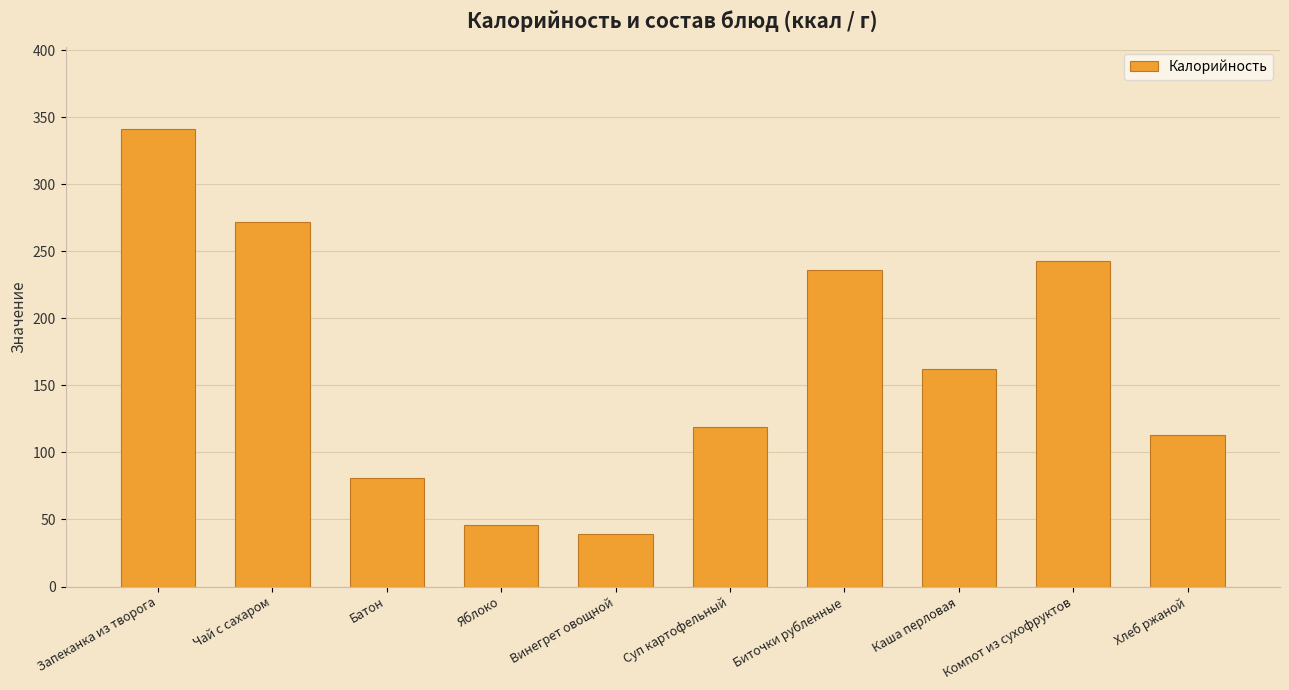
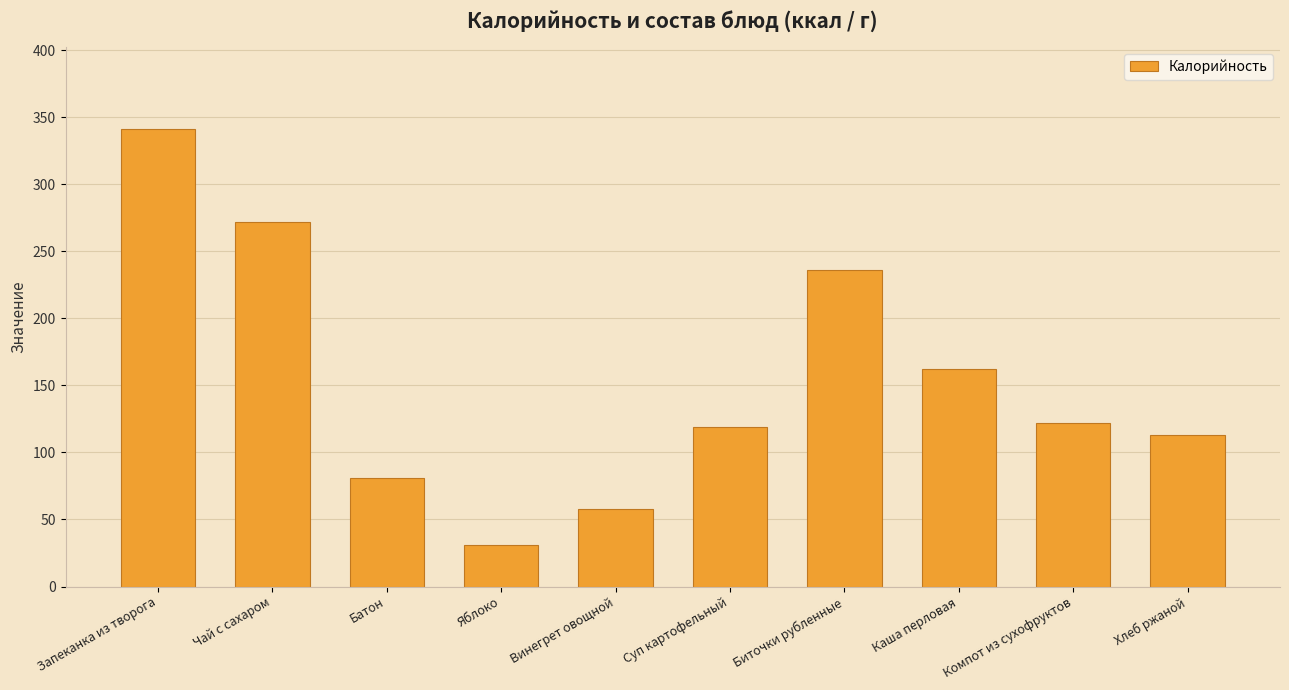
  {
    "Запеканка из творога": 341,
    "Чай с сахаром": 272,
    "Батон": 81,
-   "Яблоко": 46,
-   "Винегрет овощной": 39,
+   "Яблоко": 31,
+   "Винегрет овощной": 58,
    "Суп картофельный": 119,
    "Биточки рубленные": 236,
    "Каша перловая": 162,
-   "Компот из сухофруктов": 243,
+   "Компот из сухофруктов": 122,
    "Хлеб ржаной": 113
  }
